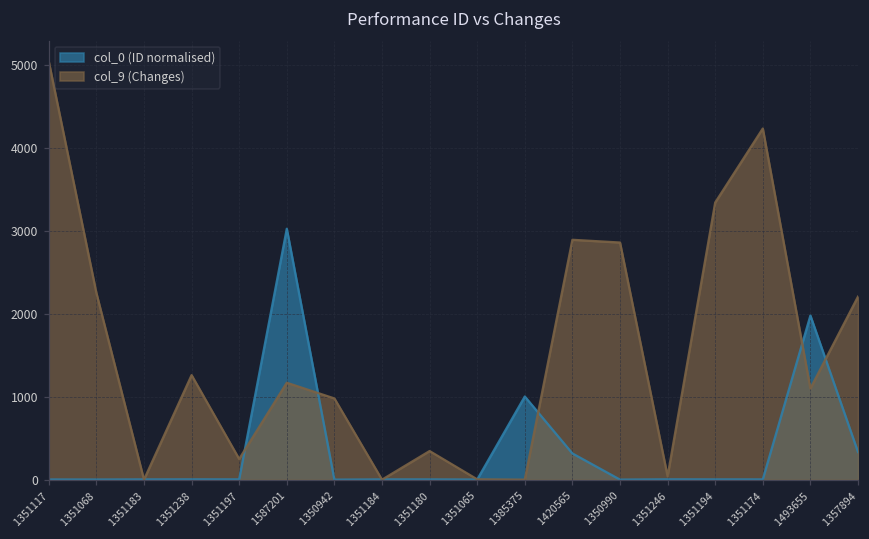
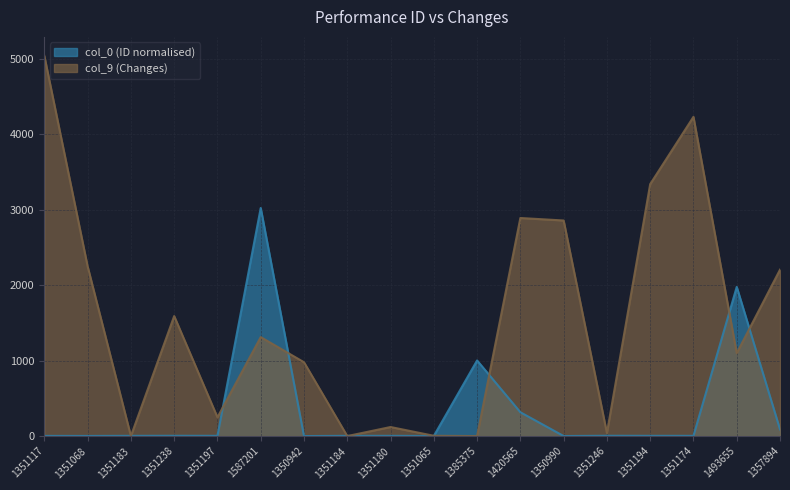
  {
    "col_0 (ID normalised)": {
      "1351117": 0,
      "1351068": 0,
      "1351238": 0,
      "1351197": 0,
      "1587201": 3000,
      "1350942": 0,
      "1351180": 0,
      "1385375": 1000,
      "1420565": 300,
      "1350990": 0,
      "1351246": 0,
      "1351194": 0,
      "1351174": 0,
      "1493655": 2000,
-     "1357894": 300
+     "1357894": 100
    },
    "col_9 (Changes)": {
      "1351117": 5000,
      "1351068": 2300,
-     "1351238": 1300,
+     "1351238": 1600,
      "1351197": 200,
-     "1587201": 1200,
+     "1587201": 1300,
      "1350942": 1000,
-     "1351180": 300,
+     "1351180": 100,
      "1385375": 0,
      "1420565": 2900,
      "1350990": 2900,
      "1351246": 0,
      "1351194": 3300,
      "1351174": 4200,
      "1493655": 1100,
      "1357894": 2200
    }
  }
